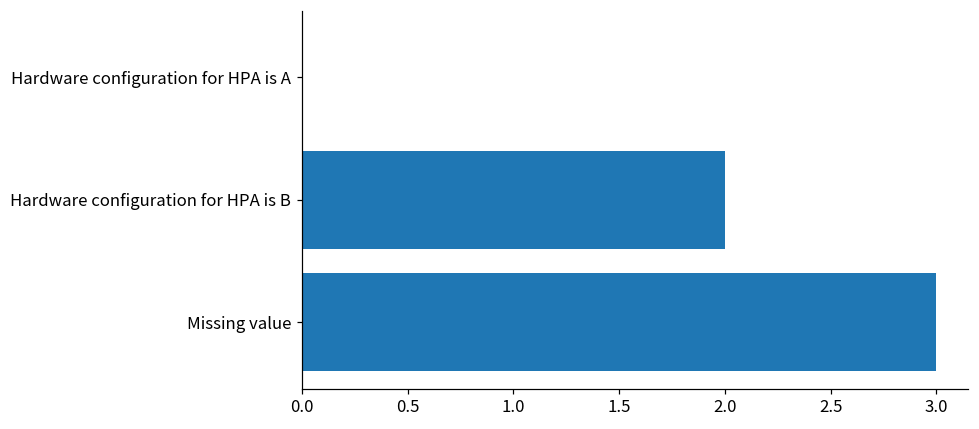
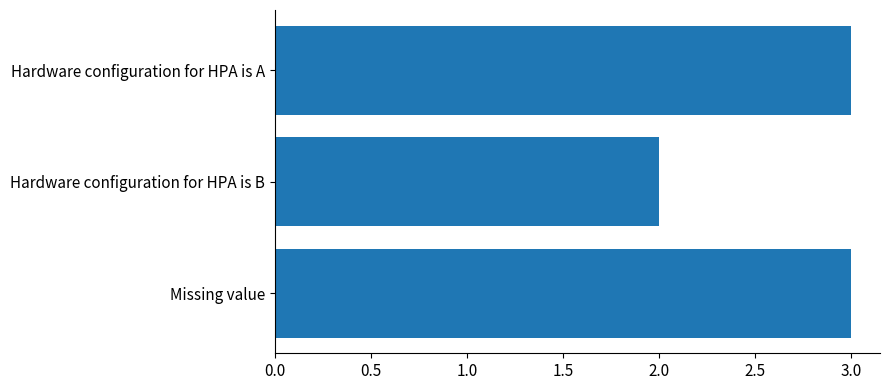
  {
-   "Hardware configuration for HPA is A": 0,
+   "Hardware configuration for HPA is A": 3,
    "Hardware configuration for HPA is B": 2,
    "Missing value": 3
  }
